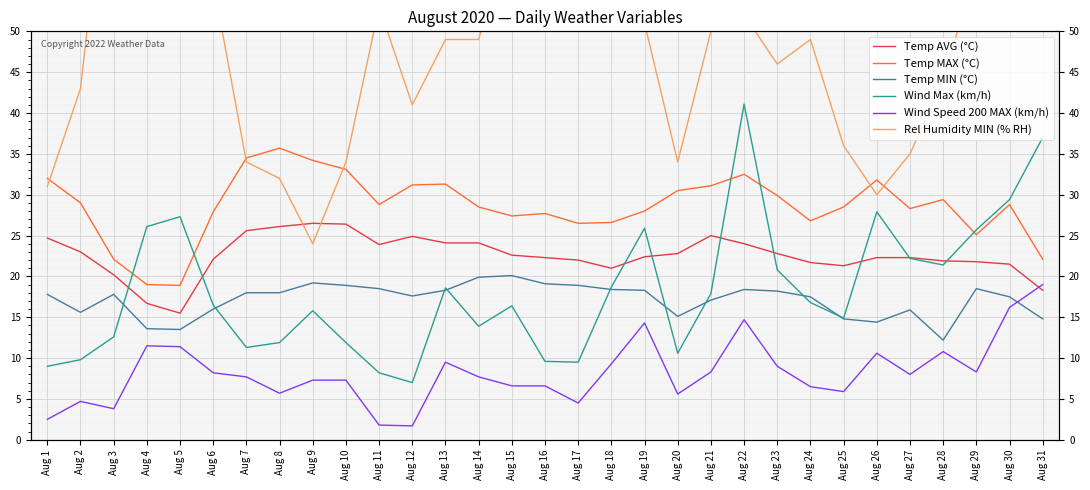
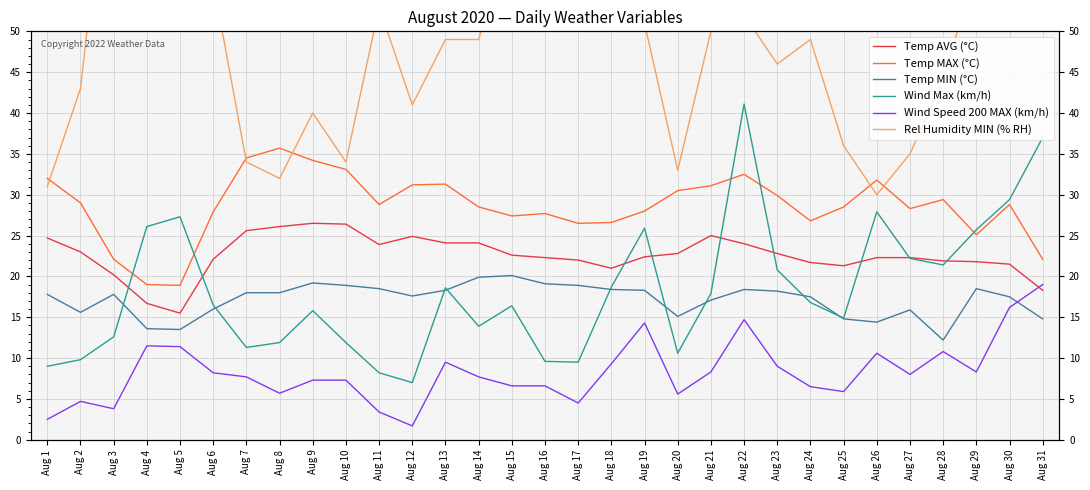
  {
    "Wind Speed 200 MAX (km/h)": {
      "Aug 1": 3,
      "Aug 2": 5,
      "Aug 3": 4,
      "Aug 4": 12,
      "Aug 5": 11,
      "Aug 6": 8,
      "Aug 7": 8,
      "Aug 8": 6,
      "Aug 9": 7,
      "Aug 10": 7,
-     "Aug 11": 2,
+     "Aug 11": 3,
      "Aug 12": 2,
      "Aug 13": 10,
      "Aug 14": 8,
      "Aug 15": 7,
      "Aug 16": 7,
      "Aug 17": 5,
      "Aug 18": 9,
      "Aug 19": 14,
      "Aug 20": 6,
      "Aug 21": 8,
      "Aug 22": 15,
      "Aug 23": 9,
      "Aug 24": 7,
      "Aug 25": 6,
      "Aug 26": 11,
      "Aug 27": 8,
      "Aug 28": 11,
      "Aug 29": 8,
      "Aug 30": 16,
      "Aug 31": 19
    },
    "Rel Humidity MIN (% RH)": {
      "Aug 1": 31,
      "Aug 2": 43,
      "Aug 7": 34,
      "Aug 8": 32,
-     "Aug 9": 24,
+     "Aug 9": 40,
      "Aug 10": 34,
      "Aug 12": 41,
      "Aug 13": 49,
      "Aug 14": 49,
-     "Aug 20": 34,
+     "Aug 20": 33,
      "Aug 21": 50,
      "Aug 23": 46,
      "Aug 24": 49,
      "Aug 25": 36,
      "Aug 26": 30,
      "Aug 27": 35
    }
  }
